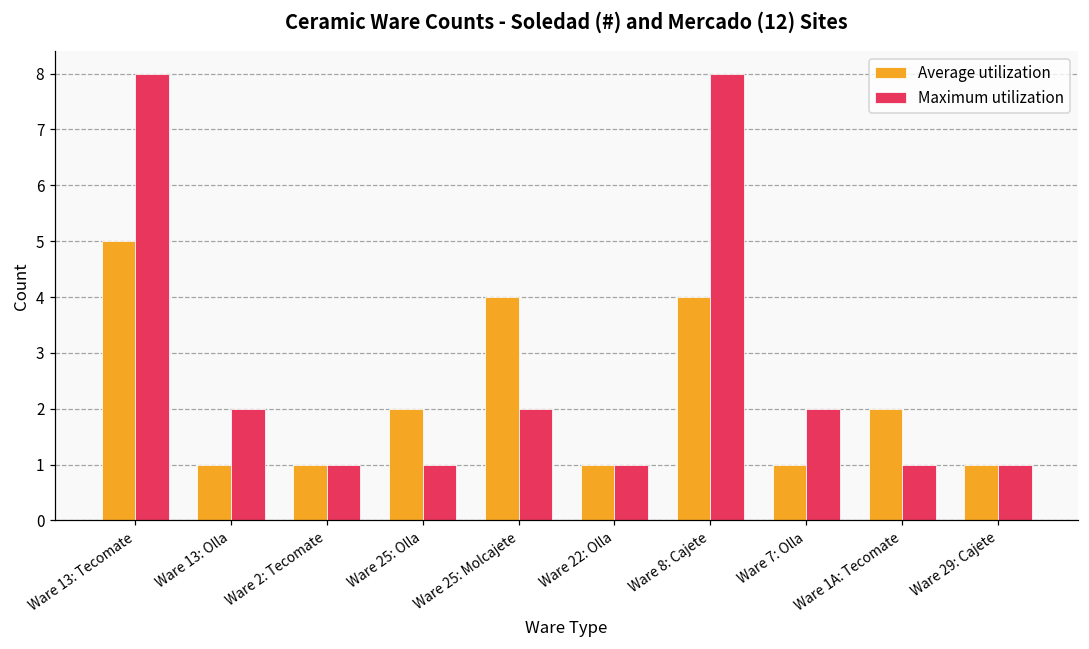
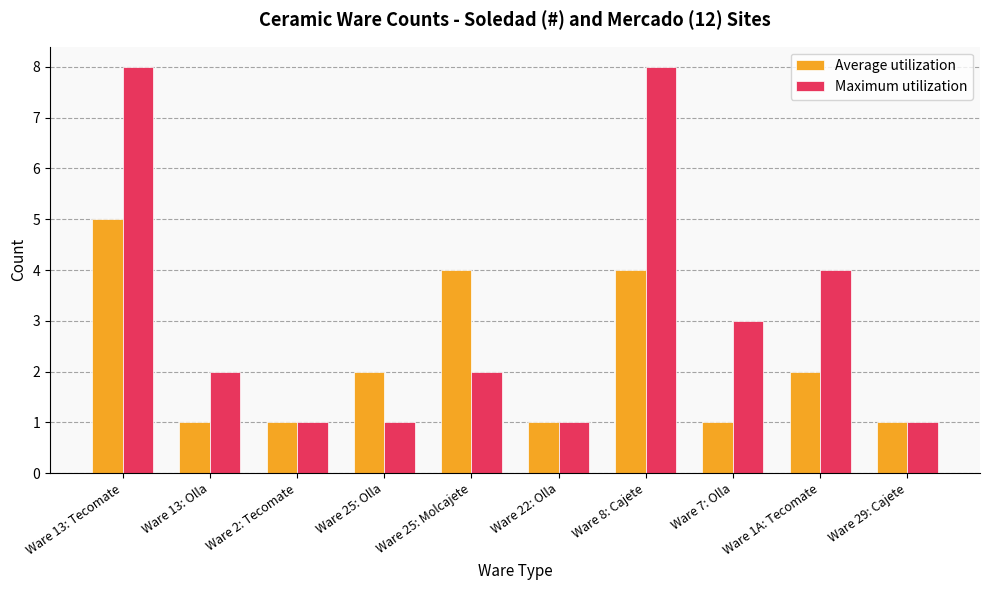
  {
    "Average utilization": {
      "Ware 13: Tecomate": 5,
      "Ware 13: Olla": 1,
      "Ware 2: Tecomate": 1,
      "Ware 25: Olla": 2,
      "Ware 25: Molcajete": 4,
      "Ware 22: Olla": 1,
      "Ware 8: Cajete": 4,
      "Ware 7: Olla": 1,
      "Ware 1A: Tecomate": 2,
      "Ware 29: Cajete": 1
    },
    "Maximum utilization": {
      "Ware 13: Tecomate": 8,
      "Ware 13: Olla": 2,
      "Ware 2: Tecomate": 1,
      "Ware 25: Olla": 1,
      "Ware 25: Molcajete": 2,
      "Ware 22: Olla": 1,
      "Ware 8: Cajete": 8,
-     "Ware 7: Olla": 2,
-     "Ware 1A: Tecomate": 1,
+     "Ware 7: Olla": 3,
+     "Ware 1A: Tecomate": 4,
      "Ware 29: Cajete": 1
    }
  }
